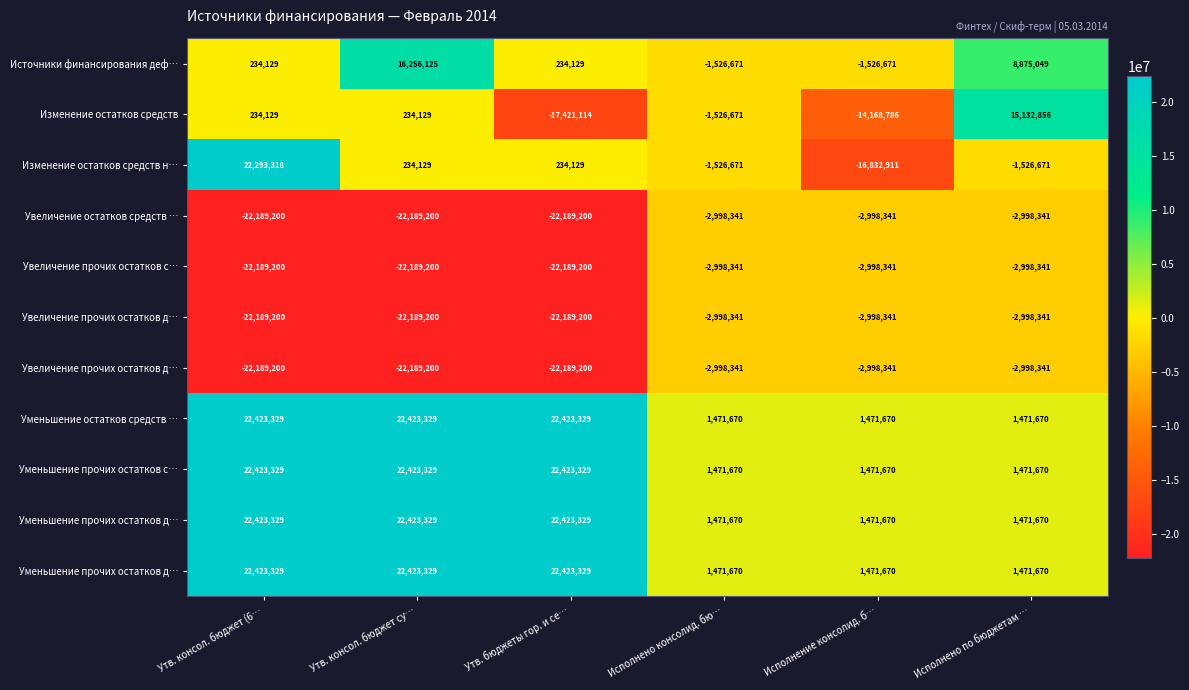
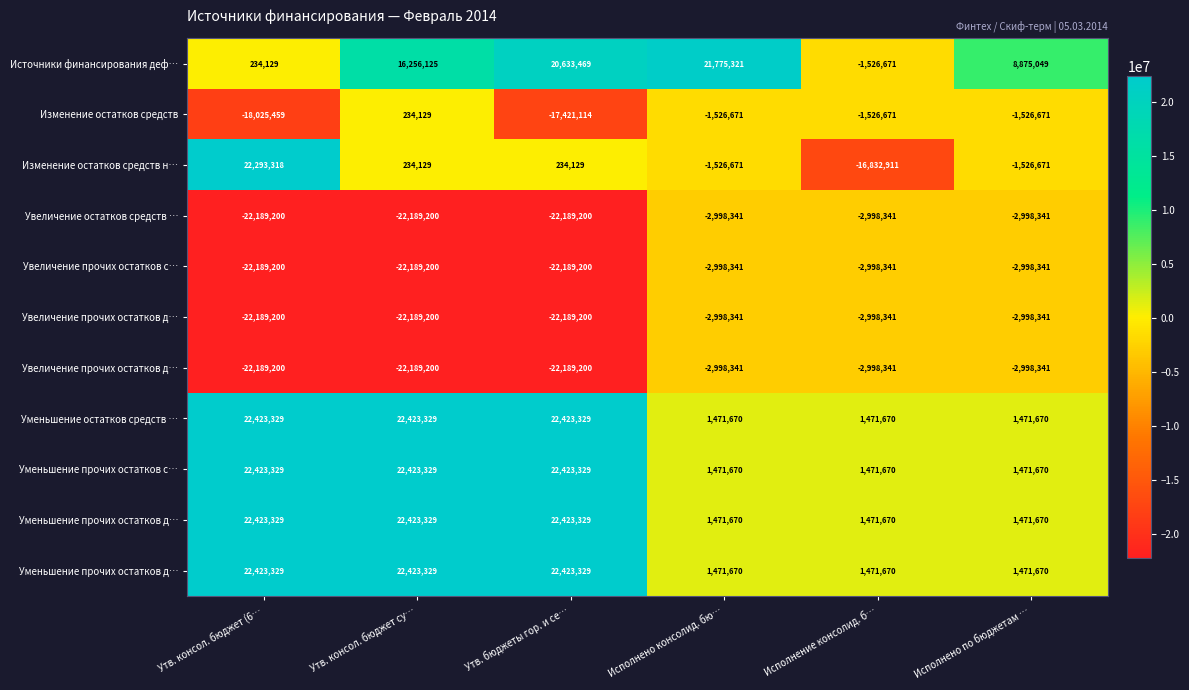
  {
    "Источники финансирования деф…": {
      "Утв. консол. бюджет (6…": "234,129",
      "Утв. консол. бюджет су…": "16,256,125",
-     "Утв. бюджеты гор. и се…": "234,129",
-     "Исполнено консолид. бю…": "-1,526,671",
+     "Утв. бюджеты гор. и се…": "20,633,469",
+     "Исполнено консолид. бю…": "21,775,321",
      "Исполнение консолид. б…": "-1,526,671",
      "Исполнено по бюджетам …": "8,875,049"
    },
    "Изменение остатков средств": {
-     "Утв. консол. бюджет (6…": "234,129",
+     "Утв. консол. бюджет (6…": "-18,025,459",
      "Утв. консол. бюджет су…": "234,129",
      "Утв. бюджеты гор. и се…": "-17,421,114",
      "Исполнено консолид. бю…": "-1,526,671",
-     "Исполнение консолид. б…": "-14,168,786",
-     "Исполнено по бюджетам …": "15,132,856"
+     "Исполнение консолид. б…": "-1,526,671",
+     "Исполнено по бюджетам …": "-1,526,671"
    },
    "Изменение остатков средств н…": {
      "Утв. консол. бюджет (6…": "22,293,318",
      "Утв. консол. бюджет су…": "234,129",
      "Утв. бюджеты гор. и се…": "234,129",
      "Исполнено консолид. бю…": "-1,526,671",
      "Исполнение консолид. б…": "-16,832,911",
      "Исполнено по бюджетам …": "-1,526,671"
    },
    "Увеличение остатков средств …": {
      "Утв. консол. бюджет (6…": "-22,189,200",
      "Утв. консол. бюджет су…": "-22,189,200",
      "Утв. бюджеты гор. и се…": "-22,189,200",
      "Исполнено консолид. бю…": "-2,998,341",
      "Исполнение консолид. б…": "-2,998,341",
      "Исполнено по бюджетам …": "-2,998,341"
    },
    "Увеличение прочих остатков с…": {
      "Утв. консол. бюджет (6…": "-22,189,200",
      "Утв. консол. бюджет су…": "-22,189,200",
      "Утв. бюджеты гор. и се…": "-22,189,200",
      "Исполнено консолид. бю…": "-2,998,341",
      "Исполнение консолид. б…": "-2,998,341",
      "Исполнено по бюджетам …": "-2,998,341"
    },
    "Уменьшение остатков средств …": {
      "Утв. консол. бюджет (6…": "22,423,329",
      "Утв. консол. бюджет су…": "22,423,329",
      "Утв. бюджеты гор. и се…": "22,423,329",
      "Исполнено консолид. бю…": "1,471,670",
      "Исполнение консолид. б…": "1,471,670",
      "Исполнено по бюджетам …": "1,471,670"
    },
    "Уменьшение прочих остатков с…": {
      "Утв. консол. бюджет (6…": "22,423,329",
      "Утв. консол. бюджет су…": "22,423,329",
      "Утв. бюджеты гор. и се…": "22,423,329",
      "Исполнено консолид. бю…": "1,471,670",
      "Исполнение консолид. б…": "1,471,670",
      "Исполнено по бюджетам …": "1,471,670"
    }
  }
